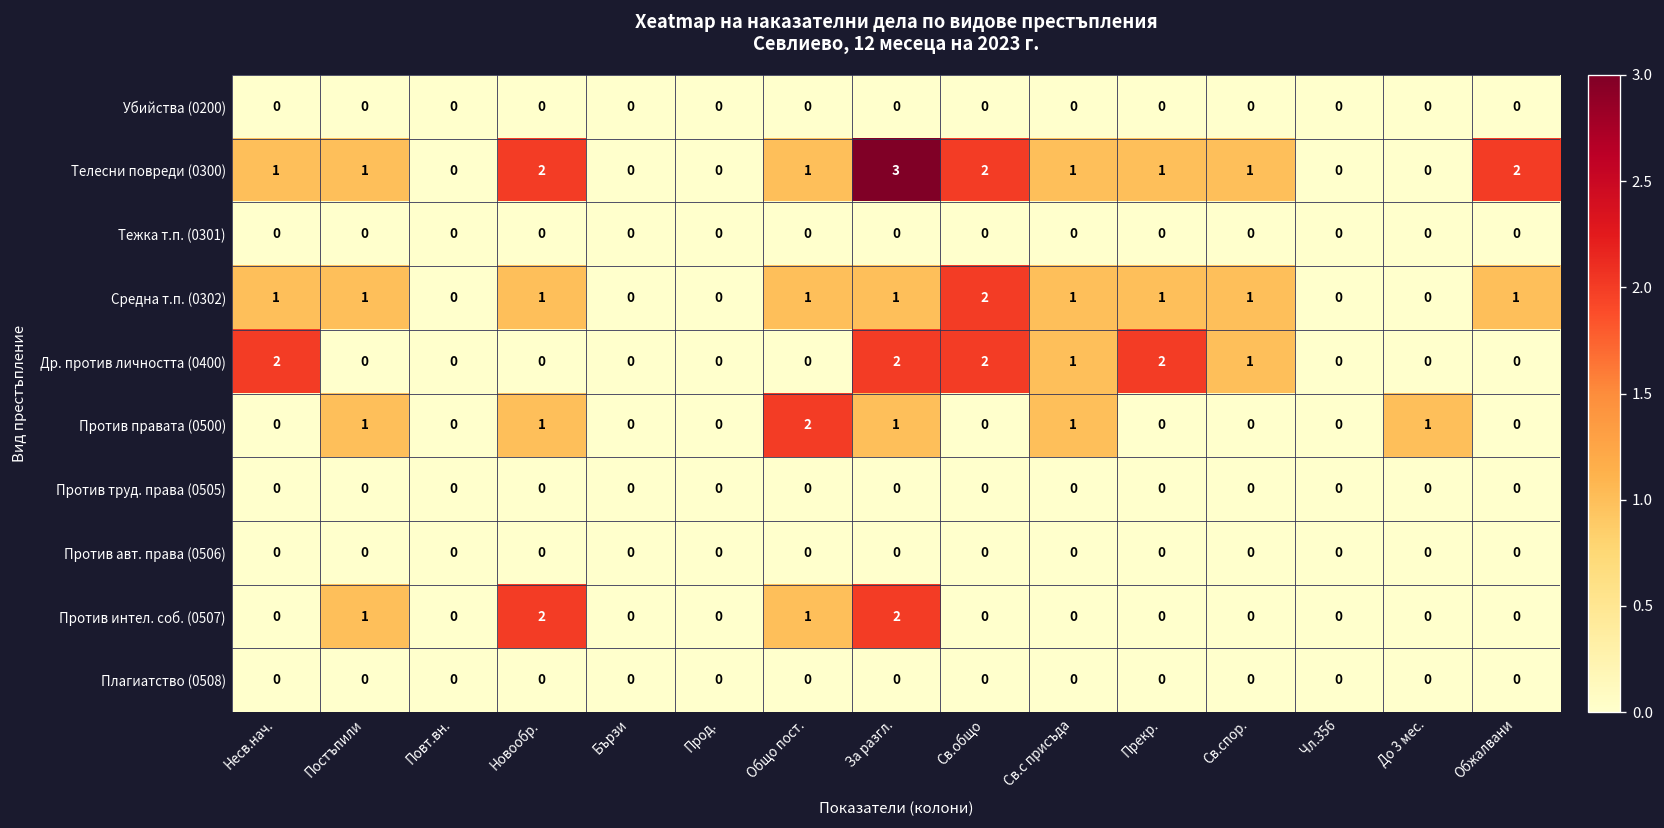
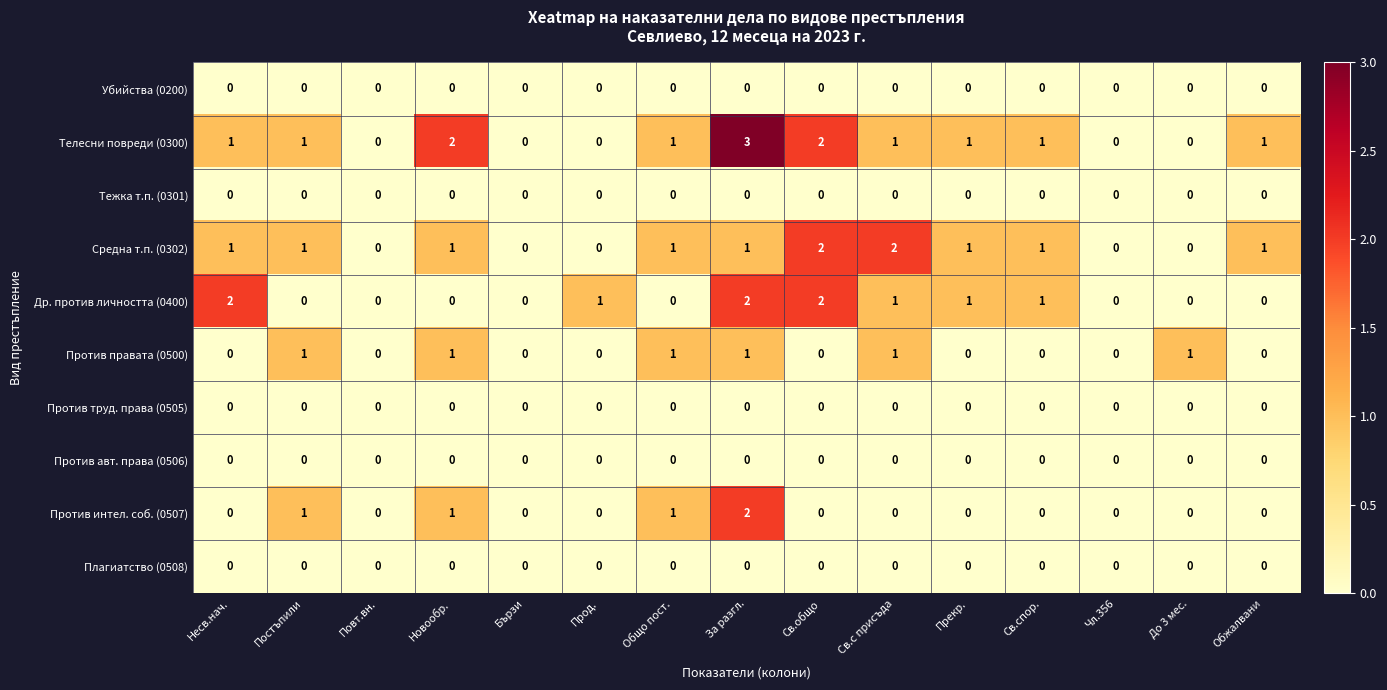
  {
    "Убийства (0200)": {
      "Несв.нач.": 0,
      "Постъпили": 0,
      "Повт.вн.": 0,
      "Новообр.": 0,
      "Бързи": 0,
      "Прод.": 0,
      "Общо пост.": 0,
      "За разгл.": 0,
      "Св.общо": 0,
      "Св.с присъда": 0,
      "Прекр.": 0,
      "Св.спор.": 0,
      "Чл.356": 0,
      "До 3 мес.": 0,
      "Обжалвани": 0
    },
    "Телесни повреди (0300)": {
      "Несв.нач.": 1,
      "Постъпили": 1,
      "Повт.вн.": 0,
      "Новообр.": 2,
      "Бързи": 0,
      "Прод.": 0,
      "Общо пост.": 1,
      "За разгл.": 3,
      "Св.общо": 2,
      "Св.с присъда": 1,
      "Прекр.": 1,
      "Св.спор.": 1,
      "Чл.356": 0,
      "До 3 мес.": 0,
-     "Обжалвани": 2
+     "Обжалвани": 1
    },
    "Тежка т.п. (0301)": {
      "Несв.нач.": 0,
      "Постъпили": 0,
      "Повт.вн.": 0,
      "Новообр.": 0,
      "Бързи": 0,
      "Прод.": 0,
      "Общо пост.": 0,
      "За разгл.": 0,
      "Св.общо": 0,
      "Св.с присъда": 0,
      "Прекр.": 0,
      "Св.спор.": 0,
      "Чл.356": 0,
      "До 3 мес.": 0,
      "Обжалвани": 0
    },
    "Средна т.п. (0302)": {
      "Несв.нач.": 1,
      "Постъпили": 1,
      "Повт.вн.": 0,
      "Новообр.": 1,
      "Бързи": 0,
      "Прод.": 0,
      "Общо пост.": 1,
      "За разгл.": 1,
      "Св.общо": 2,
-     "Св.с присъда": 1,
+     "Св.с присъда": 2,
      "Прекр.": 1,
      "Св.спор.": 1,
      "Чл.356": 0,
      "До 3 мес.": 0,
      "Обжалвани": 1
    },
    "Др. против личността (0400)": {
      "Несв.нач.": 2,
      "Постъпили": 0,
      "Повт.вн.": 0,
      "Новообр.": 0,
      "Бързи": 0,
-     "Прод.": 0,
+     "Прод.": 1,
      "Общо пост.": 0,
      "За разгл.": 2,
      "Св.общо": 2,
      "Св.с присъда": 1,
-     "Прекр.": 2,
+     "Прекр.": 1,
      "Св.спор.": 1,
      "Чл.356": 0,
      "До 3 мес.": 0,
      "Обжалвани": 0
    },
    "Против правата (0500)": {
      "Несв.нач.": 0,
      "Постъпили": 1,
      "Повт.вн.": 0,
      "Новообр.": 1,
      "Бързи": 0,
      "Прод.": 0,
-     "Общо пост.": 2,
+     "Общо пост.": 1,
      "За разгл.": 1,
      "Св.общо": 0,
      "Св.с присъда": 1,
      "Прекр.": 0,
      "Св.спор.": 0,
      "Чл.356": 0,
      "До 3 мес.": 1,
      "Обжалвани": 0
    },
    "Против труд. права (0505)": {
      "Несв.нач.": 0,
      "Постъпили": 0,
      "Повт.вн.": 0,
      "Новообр.": 0,
      "Бързи": 0,
      "Прод.": 0,
      "Общо пост.": 0,
      "За разгл.": 0,
      "Св.общо": 0,
      "Св.с присъда": 0,
      "Прекр.": 0,
      "Св.спор.": 0,
      "Чл.356": 0,
      "До 3 мес.": 0,
      "Обжалвани": 0
    },
    "Против авт. права (0506)": {
      "Несв.нач.": 0,
      "Постъпили": 0,
      "Повт.вн.": 0,
      "Новообр.": 0,
      "Бързи": 0,
      "Прод.": 0,
      "Общо пост.": 0,
      "За разгл.": 0,
      "Св.общо": 0,
      "Св.с присъда": 0,
      "Прекр.": 0,
      "Св.спор.": 0,
      "Чл.356": 0,
      "До 3 мес.": 0,
      "Обжалвани": 0
    },
    "Против интел. соб. (0507)": {
      "Несв.нач.": 0,
      "Постъпили": 1,
      "Повт.вн.": 0,
-     "Новообр.": 2,
+     "Новообр.": 1,
      "Бързи": 0,
      "Прод.": 0,
      "Общо пост.": 1,
      "За разгл.": 2,
      "Св.общо": 0,
      "Св.с присъда": 0,
      "Прекр.": 0,
      "Св.спор.": 0,
      "Чл.356": 0,
      "До 3 мес.": 0,
      "Обжалвани": 0
    },
    "Плагиатство (0508)": {
      "Несв.нач.": 0,
      "Постъпили": 0,
      "Повт.вн.": 0,
      "Новообр.": 0,
      "Бързи": 0,
      "Прод.": 0,
      "Общо пост.": 0,
      "За разгл.": 0,
      "Св.общо": 0,
      "Св.с присъда": 0,
      "Прекр.": 0,
      "Св.спор.": 0,
      "Чл.356": 0,
      "До 3 мес.": 0,
      "Обжалвани": 0
    }
  }
